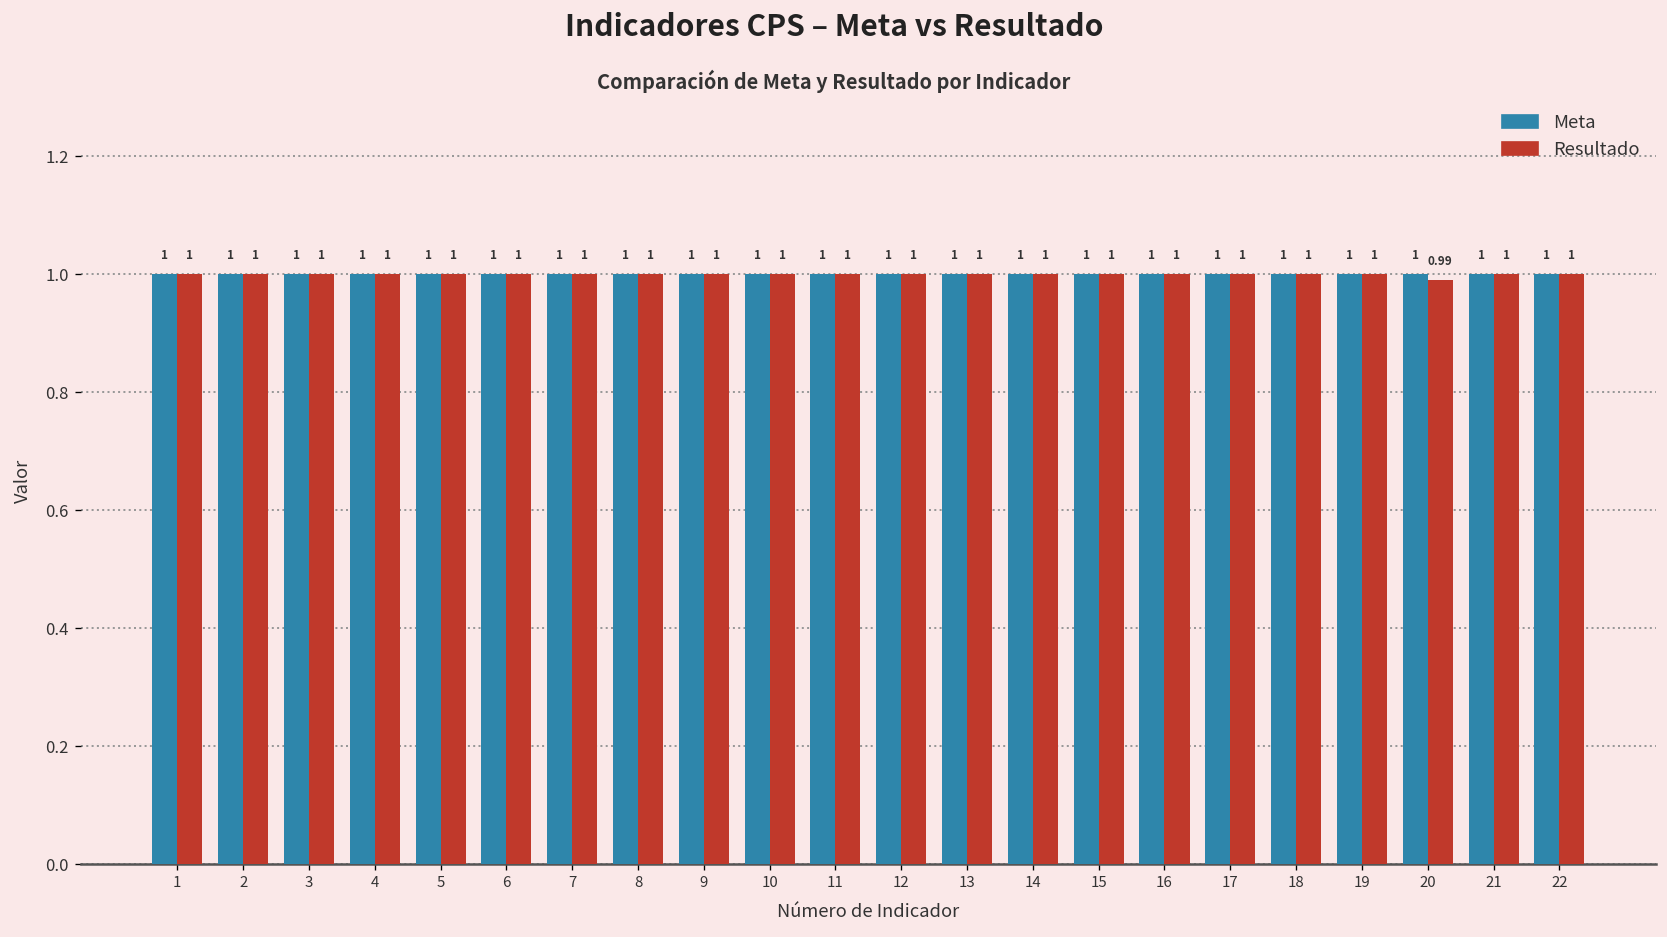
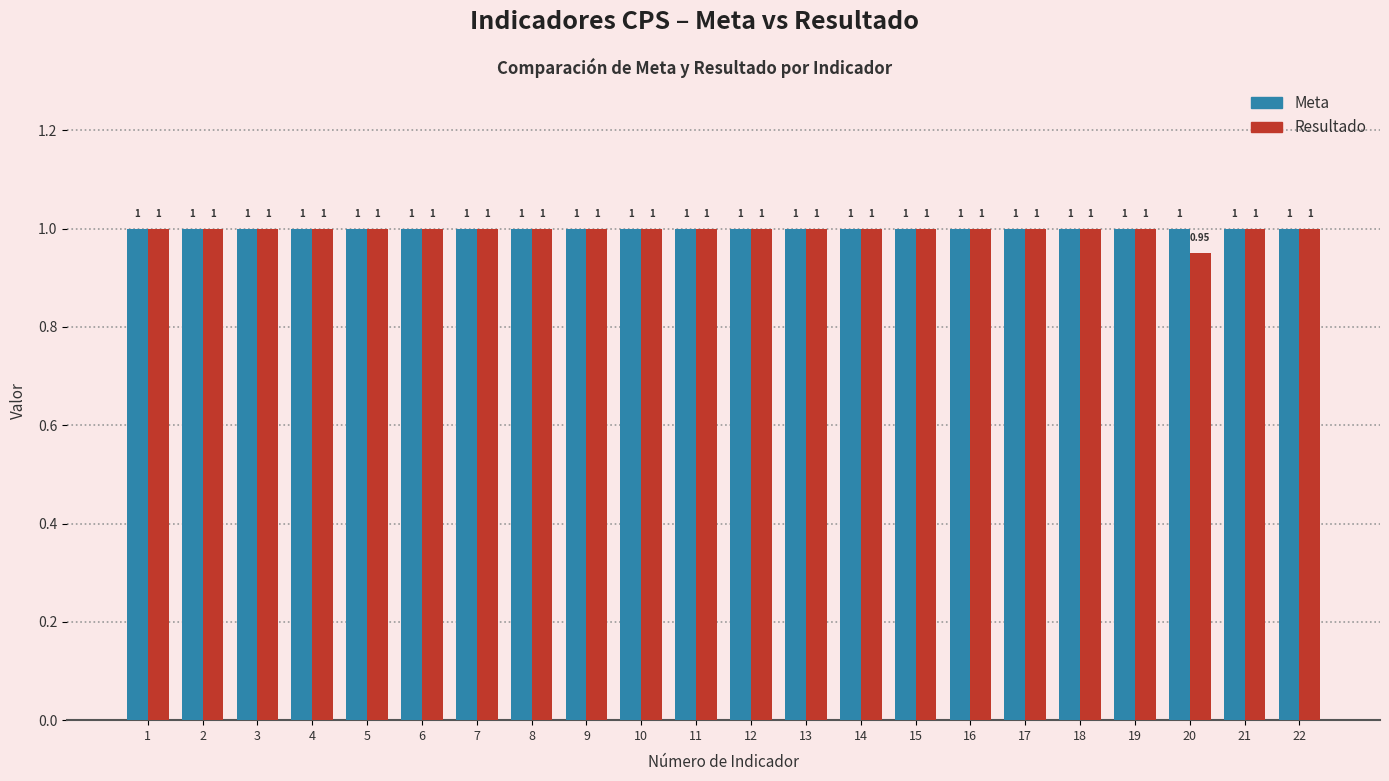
  {
    "Meta": {
      "1": 1,
      "2": 1,
      "3": 1,
      "4": 1,
      "5": 1,
      "6": 1,
      "7": 1,
      "8": 1,
      "9": 1,
      "10": 1,
      "11": 1,
      "12": 1,
      "13": 1,
      "14": 1,
      "15": 1,
      "16": 1,
      "17": 1,
      "18": 1,
      "19": 1,
      "20": 1,
      "21": 1,
      "22": 1
    },
    "Resultado": {
      "1": 1,
      "2": 1,
      "3": 1,
      "4": 1,
      "5": 1,
      "6": 1,
      "7": 1,
      "8": 1,
      "9": 1,
      "10": 1,
      "11": 1,
      "12": 1,
      "13": 1,
      "14": 1,
      "15": 1,
      "16": 1,
      "17": 1,
      "18": 1,
      "19": 1,
-     "20": 0.99,
+     "20": 0.95,
      "21": 1,
      "22": 1
    }
  }
